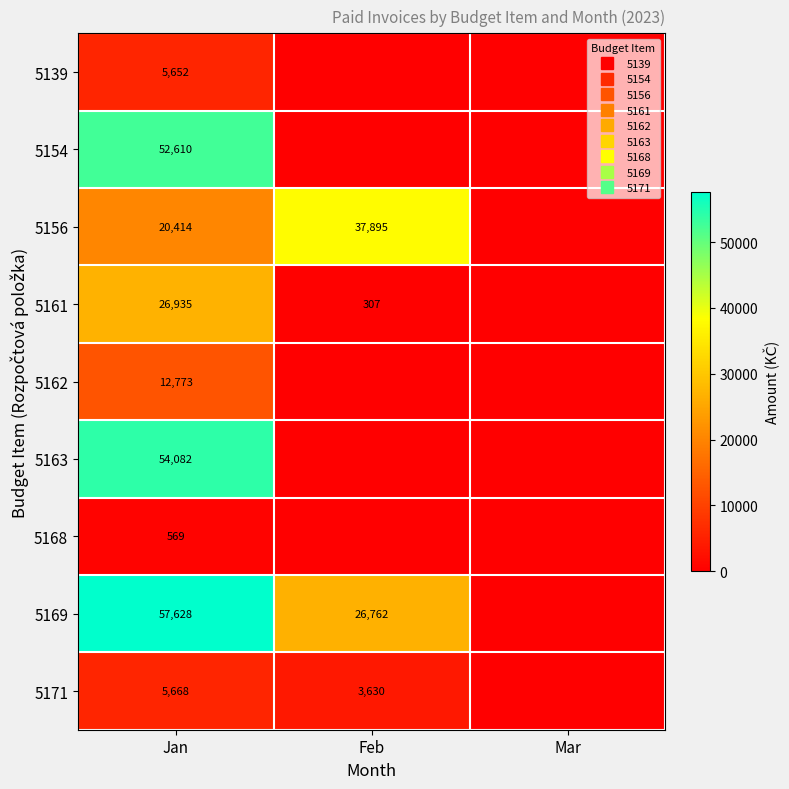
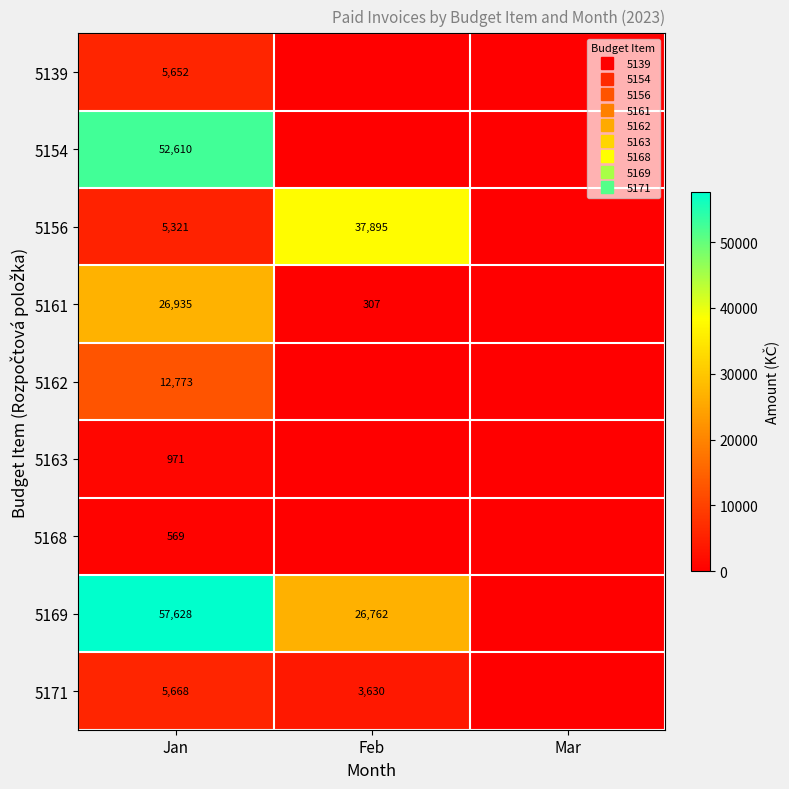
  {
    "5139": {
      "Jan": "5,652"
    },
    "5154": {
      "Jan": "52,610"
    },
    "5156": {
-     "Jan": "20,414",
+     "Jan": "5,321",
      "Feb": "37,895"
    },
    "5161": {
      "Jan": "26,935",
      "Feb": "307"
    },
    "5162": {
      "Jan": "12,773"
    },
    "5163": {
-     "Jan": "54,082"
+     "Jan": "971"
    },
    "5168": {
      "Jan": "569"
    },
    "5169": {
      "Jan": "57,628",
      "Feb": "26,762"
    },
    "5171": {
      "Jan": "5,668",
      "Feb": "3,630"
    }
  }
